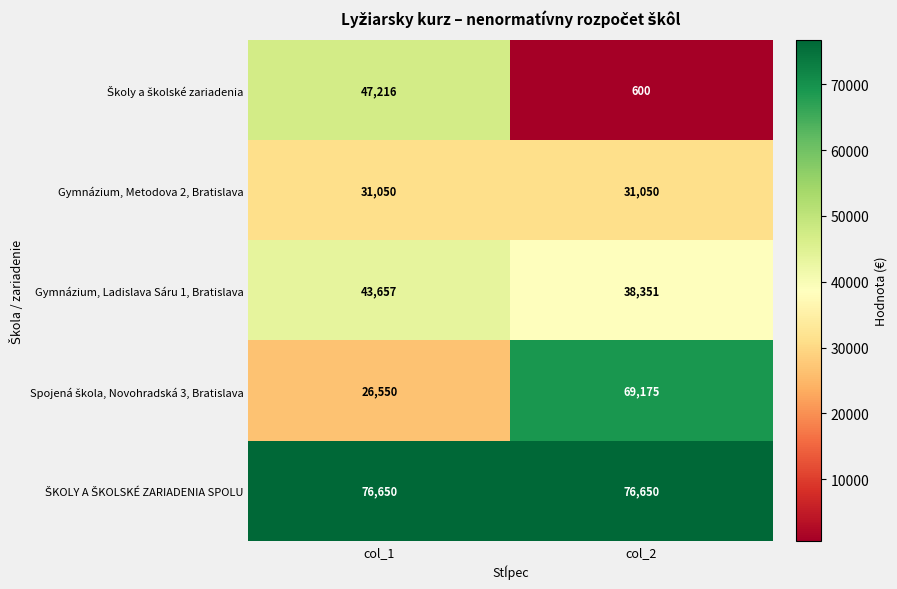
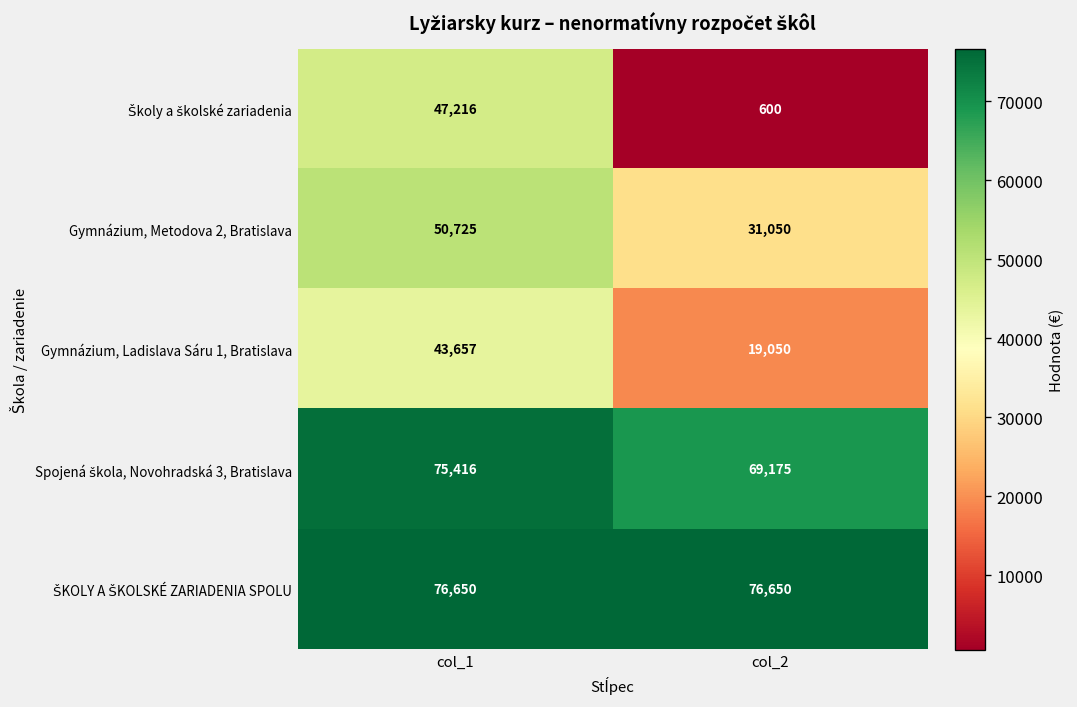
  {
    "Školy a školské zariadenia": {
      "col_1": "47,216",
      "col_2": "600"
    },
    "Gymnázium, Metodova 2, Bratislava": {
-     "col_1": "31,050",
+     "col_1": "50,725",
      "col_2": "31,050"
    },
    "Gymnázium, Ladislava Sáru 1, Bratislava": {
      "col_1": "43,657",
-     "col_2": "38,351"
+     "col_2": "19,050"
    },
    "Spojená škola, Novohradská 3, Bratislava": {
-     "col_1": "26,550",
+     "col_1": "75,416",
      "col_2": "69,175"
    },
    "ŠKOLY A ŠKOLSKÉ ZARIADENIA SPOLU": {
      "col_1": "76,650",
      "col_2": "76,650"
    }
  }
